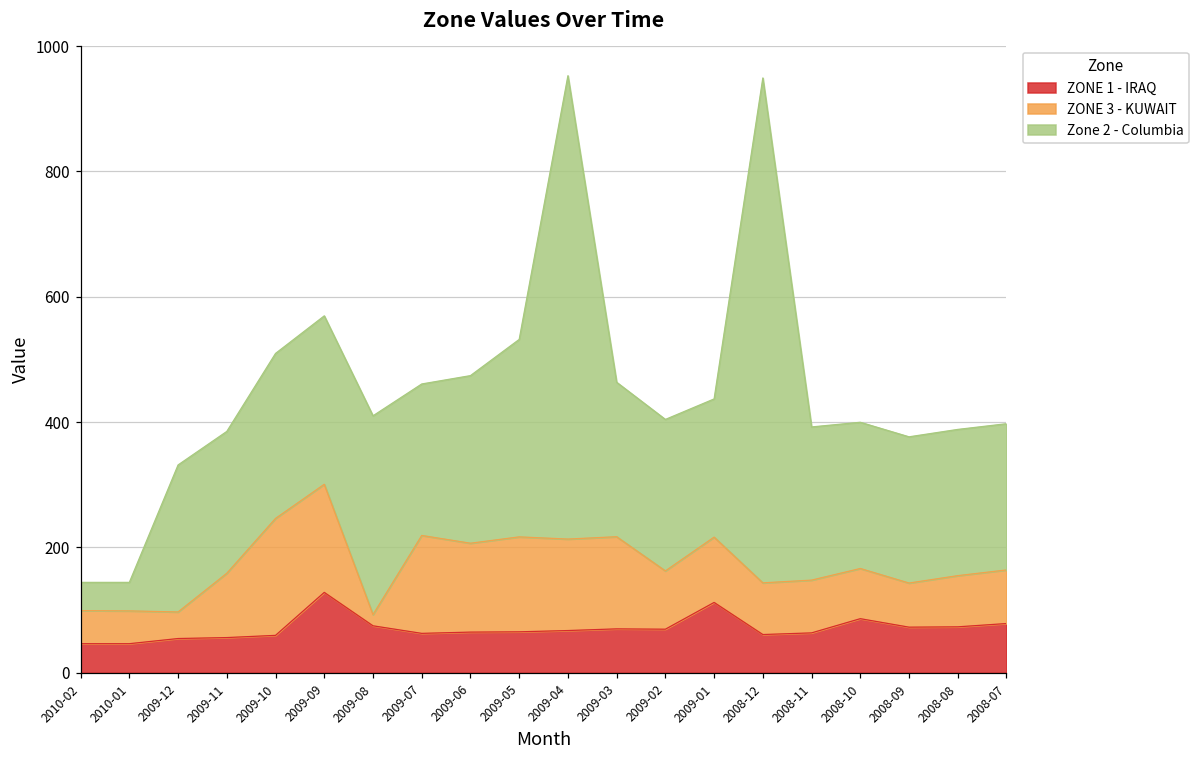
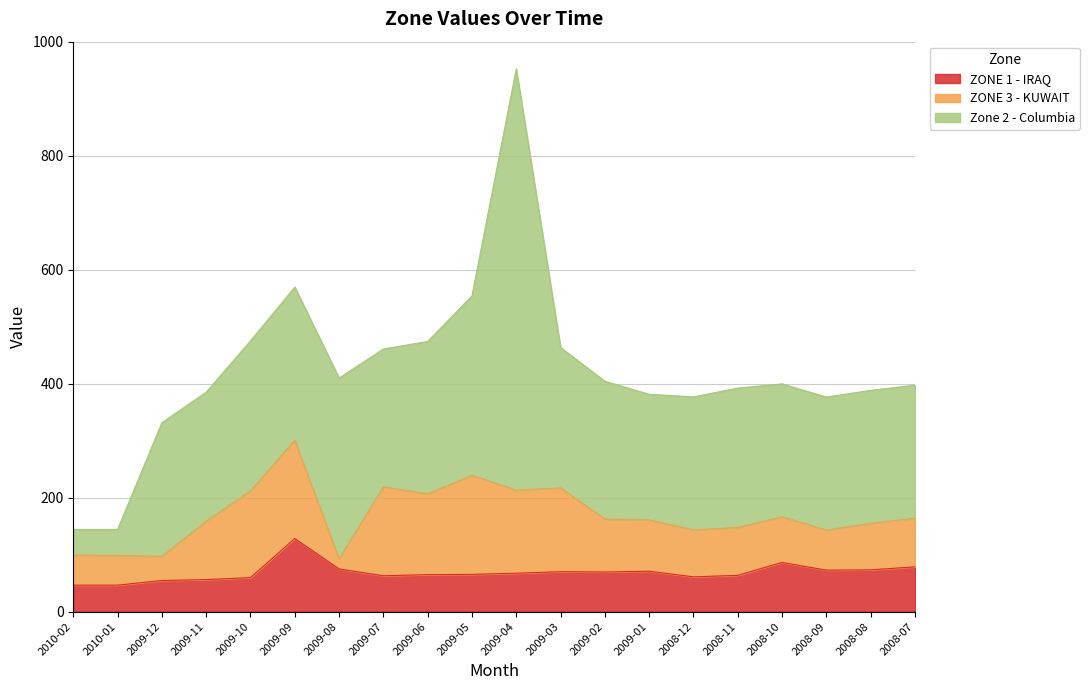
  {
    "ZONE 1 - IRAQ": {
      "2010-02": 50,
      "2010-01": 50,
      "2009-12": 50,
      "2009-11": 60,
      "2009-10": 60,
      "2009-09": 130,
      "2009-08": 80,
      "2009-07": 60,
      "2009-06": 60,
      "2009-05": 70,
      "2009-04": 70,
      "2009-03": 70,
      "2009-02": 70,
-     "2009-01": 110,
+     "2009-01": 70,
      "2008-12": 60,
      "2008-11": 60,
      "2008-10": 90,
      "2008-09": 70,
      "2008-08": 70,
      "2008-07": 80
    },
    "ZONE 3 - KUWAIT": {
      "2010-02": 50,
      "2010-01": 50,
      "2009-12": 40,
      "2009-11": 100,
-     "2009-10": 190,
+     "2009-10": 150,
      "2009-09": 170,
      "2009-08": 20,
      "2009-07": 160,
      "2009-06": 140,
-     "2009-05": 150,
+     "2009-05": 170,
      "2009-04": 150,
      "2009-03": 150,
      "2009-02": 90,
-     "2009-01": 100,
+     "2009-01": 90,
      "2008-12": 80,
      "2008-11": 80,
      "2008-10": 80,
      "2008-09": 70,
      "2008-08": 80,
      "2008-07": 90
    },
    "Zone 2 - Columbia": {
      "2010-02": 50,
      "2010-01": 50,
      "2009-12": 230,
      "2009-11": 230,
      "2009-10": 260,
      "2009-09": 270,
      "2009-08": 320,
      "2009-07": 240,
      "2009-06": 270,
      "2009-05": 320,
      "2009-04": 740,
      "2009-03": 250,
      "2009-02": 240,
      "2009-01": 220,
-     "2008-12": 810,
+     "2008-12": 230,
      "2008-11": 240,
      "2008-10": 230,
      "2008-09": 230,
      "2008-08": 230,
      "2008-07": 230
    }
  }
